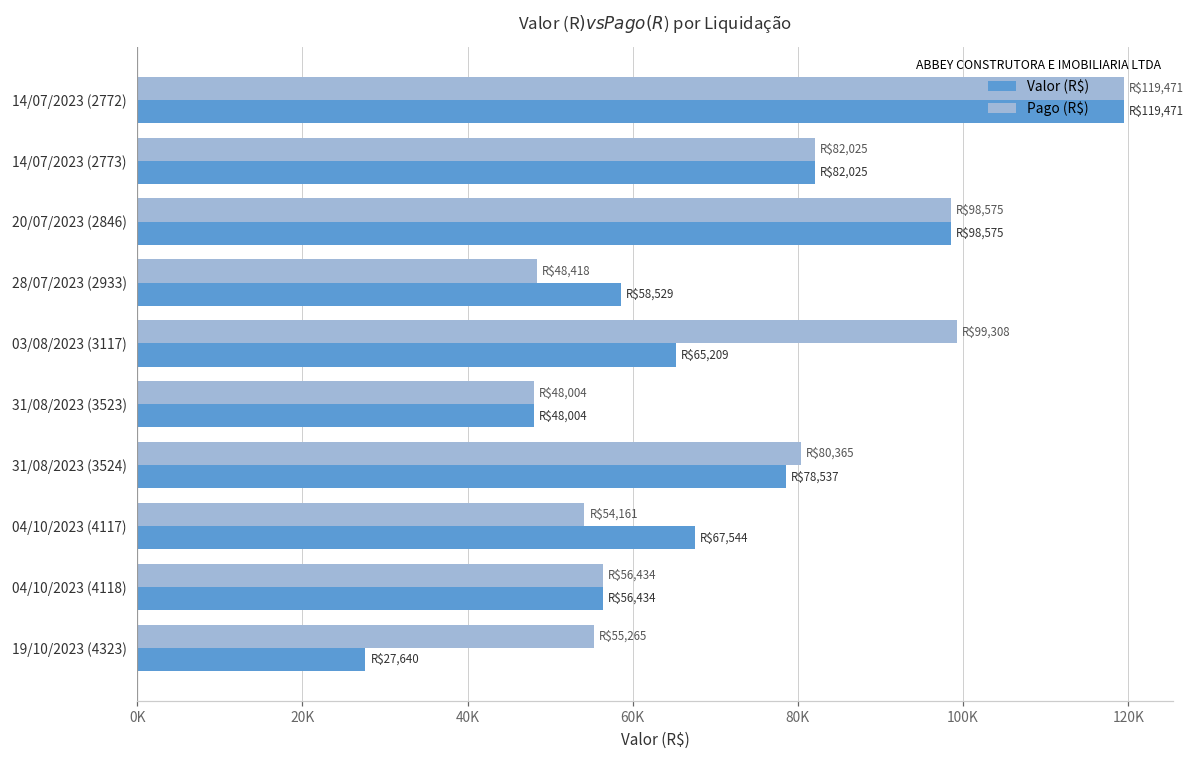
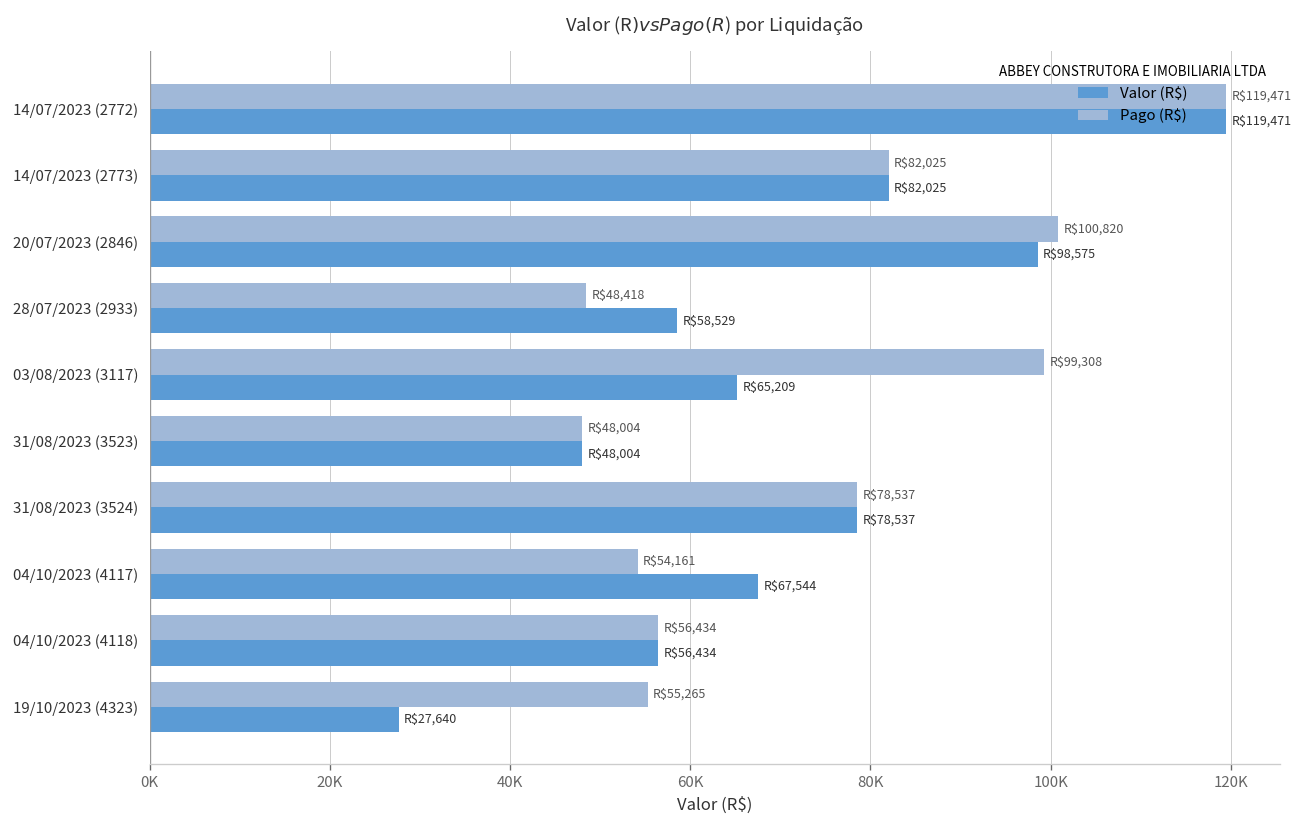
  {
    "Valor (R$)": {
      "14/07/2023 (2772)": "$119,471",
      "14/07/2023 (2773)": "$82,025",
      "20/07/2023 (2846)": "$98,575",
      "28/07/2023 (2933)": "$58,529",
      "03/08/2023 (3117)": "$65,209",
      "31/08/2023 (3523)": "$48,004",
      "31/08/2023 (3524)": "$78,537",
      "04/10/2023 (4117)": "$67,544",
      "04/10/2023 (4118)": "$56,434",
      "19/10/2023 (4323)": "$27,640"
    },
    "Pago (R$)": {
      "14/07/2023 (2772)": "$119,471",
      "14/07/2023 (2773)": "$82,025",
-     "20/07/2023 (2846)": "$98,575",
+     "20/07/2023 (2846)": "$100,820",
      "28/07/2023 (2933)": "$48,418",
      "03/08/2023 (3117)": "$99,308",
      "31/08/2023 (3523)": "$48,004",
-     "31/08/2023 (3524)": "$80,365",
+     "31/08/2023 (3524)": "$78,537",
      "04/10/2023 (4117)": "$54,161",
      "04/10/2023 (4118)": "$56,434",
      "19/10/2023 (4323)": "$55,265"
    }
  }
